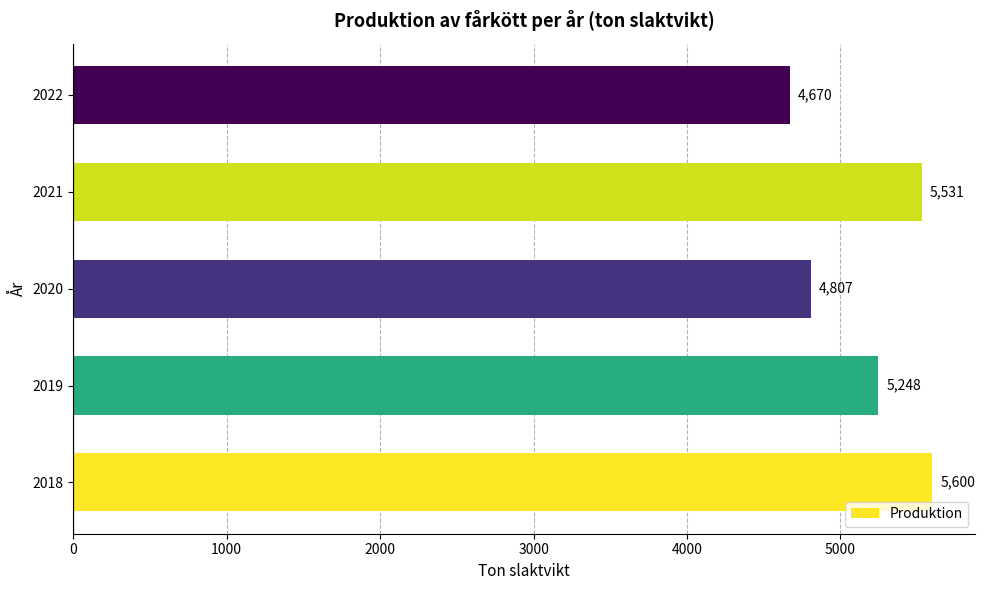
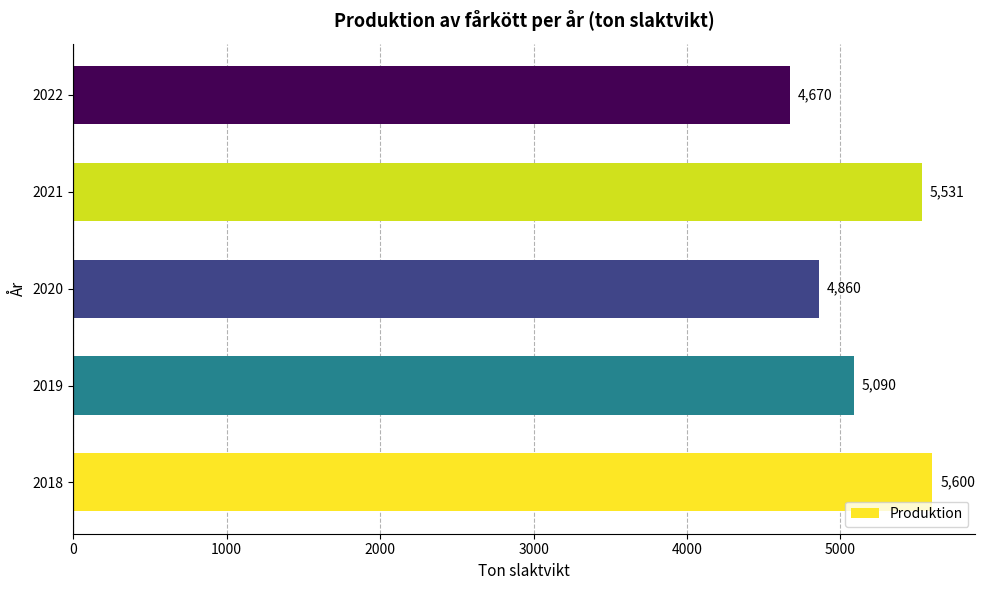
  {
    "2022": "4,670",
    "2021": "5,531",
-   "2020": "4,807",
-   "2019": "5,248",
+   "2020": "4,860",
+   "2019": "5,090",
    "2018": "5,600"
  }
